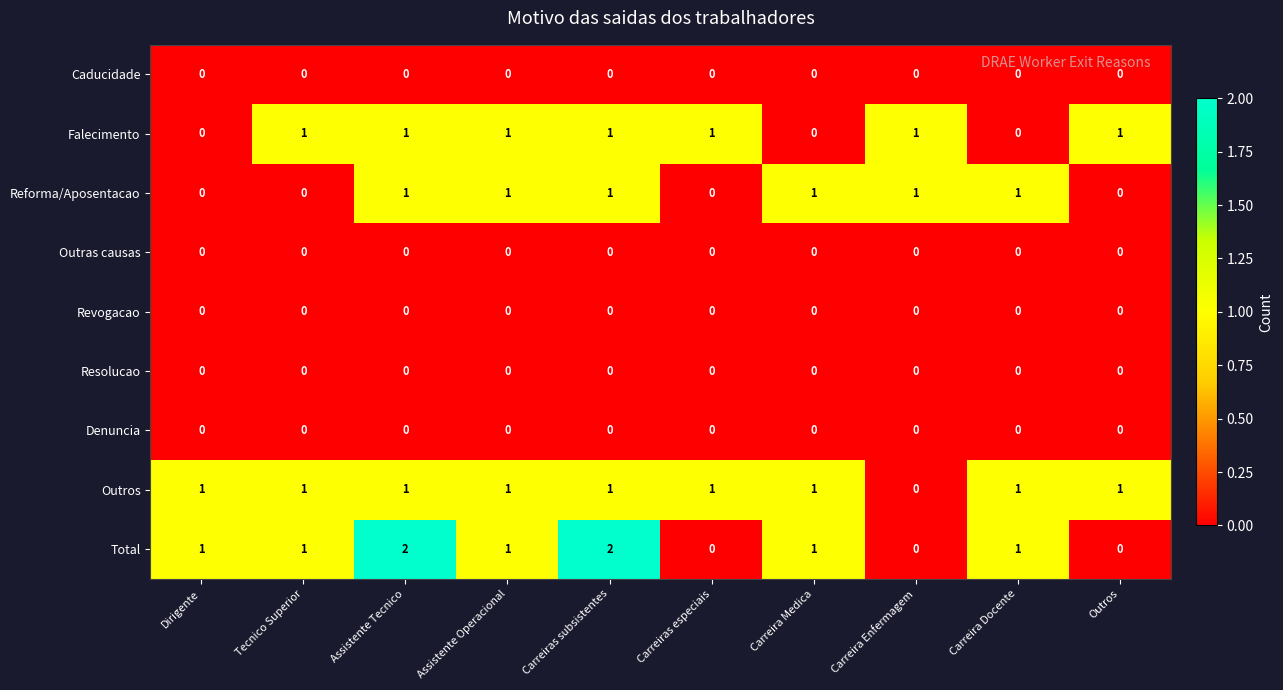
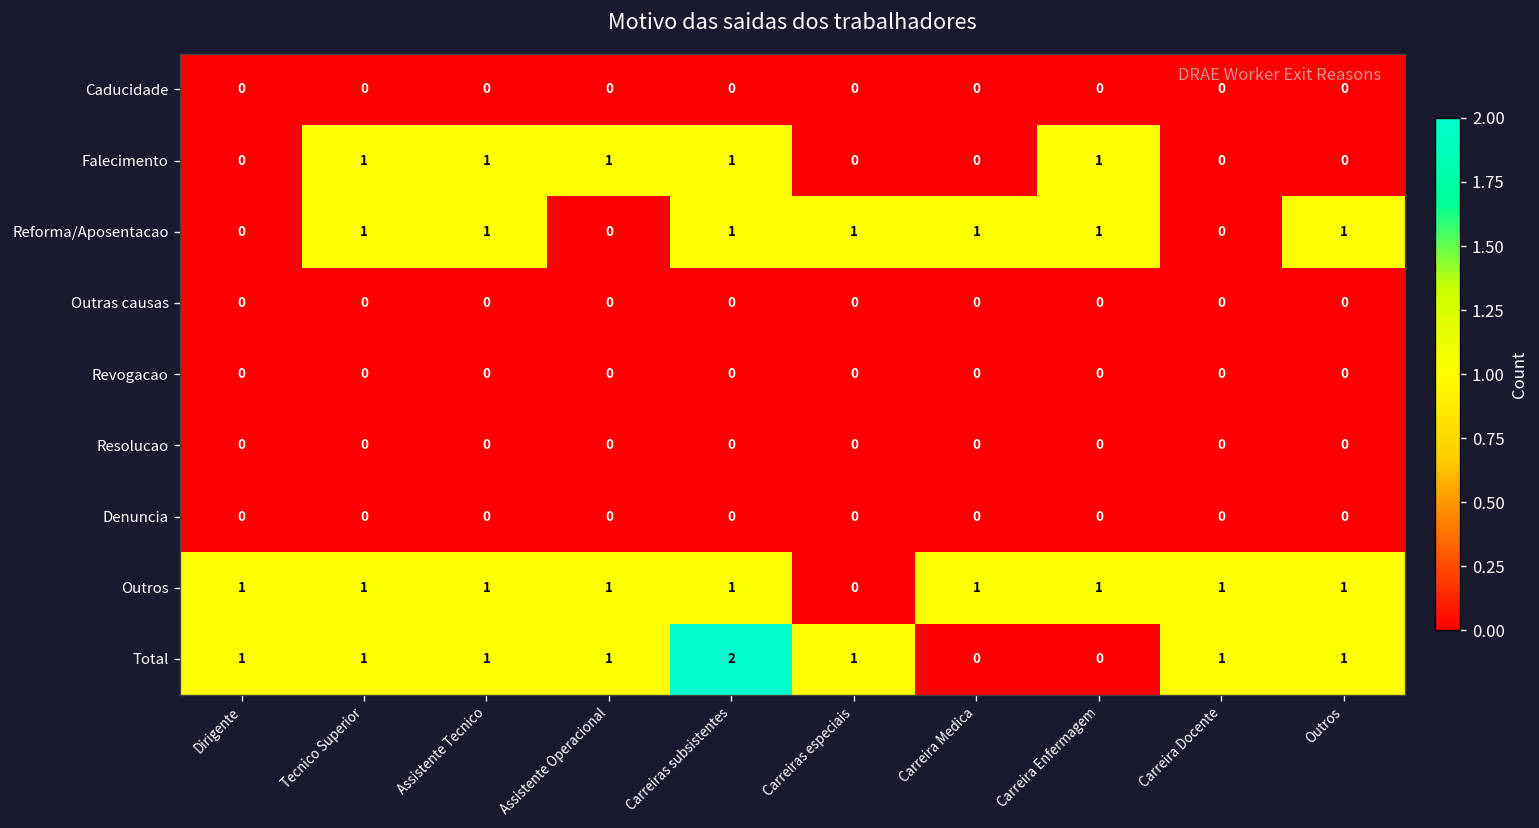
  {
    "Caducidade": {
      "Dirigente": 0,
      "Tecnico Superior": 0,
      "Assistente Tecnico": 0,
      "Assistente Operacional": 0,
      "Carreiras subsistentes": 0,
      "Carreiras especiais": 0,
      "Carreira Medica": 0,
      "Carreira Enfermagem": 0,
      "Outros": 0
    },
    "Falecimento": {
      "Dirigente": 0,
      "Tecnico Superior": 1,
      "Assistente Tecnico": 1,
      "Assistente Operacional": 1,
      "Carreiras subsistentes": 1,
-     "Carreiras especiais": 1,
+     "Carreiras especiais": 0,
      "Carreira Medica": 0,
      "Carreira Enfermagem": 1,
      "Carreira Docente": 0,
-     "Outros": 1
+     "Outros": 0
    },
    "Reforma/Aposentacao": {
      "Dirigente": 0,
-     "Tecnico Superior": 0,
+     "Tecnico Superior": 1,
      "Assistente Tecnico": 1,
-     "Assistente Operacional": 1,
+     "Assistente Operacional": 0,
      "Carreiras subsistentes": 1,
-     "Carreiras especiais": 0,
+     "Carreiras especiais": 1,
      "Carreira Medica": 1,
      "Carreira Enfermagem": 1,
-     "Carreira Docente": 1,
-     "Outros": 0
+     "Carreira Docente": 0,
+     "Outros": 1
    },
    "Outras causas": {
      "Dirigente": 0,
      "Tecnico Superior": 0,
      "Assistente Tecnico": 0,
      "Assistente Operacional": 0,
      "Carreiras subsistentes": 0,
      "Carreiras especiais": 0,
      "Carreira Medica": 0,
      "Carreira Enfermagem": 0,
      "Carreira Docente": 0,
      "Outros": 0
    },
    "Revogacao": {
      "Dirigente": 0,
      "Tecnico Superior": 0,
      "Assistente Tecnico": 0,
      "Assistente Operacional": 0,
      "Carreiras subsistentes": 0,
      "Carreiras especiais": 0,
      "Carreira Medica": 0,
      "Carreira Enfermagem": 0,
      "Carreira Docente": 0,
      "Outros": 0
    },
    "Resolucao": {
      "Dirigente": 0,
      "Tecnico Superior": 0,
      "Assistente Tecnico": 0,
      "Assistente Operacional": 0,
      "Carreiras subsistentes": 0,
      "Carreiras especiais": 0,
      "Carreira Medica": 0,
      "Carreira Enfermagem": 0,
      "Carreira Docente": 0,
      "Outros": 0
    },
    "Denuncia": {
      "Dirigente": 0,
      "Tecnico Superior": 0,
      "Assistente Tecnico": 0,
      "Assistente Operacional": 0,
      "Carreiras subsistentes": 0,
      "Carreiras especiais": 0,
      "Carreira Medica": 0,
      "Carreira Enfermagem": 0,
      "Carreira Docente": 0,
      "Outros": 0
    },
    "Outros": {
      "Dirigente": 1,
      "Tecnico Superior": 1,
      "Assistente Tecnico": 1,
      "Assistente Operacional": 1,
      "Carreiras subsistentes": 1,
-     "Carreiras especiais": 1,
+     "Carreiras especiais": 0,
      "Carreira Medica": 1,
-     "Carreira Enfermagem": 0,
+     "Carreira Enfermagem": 1,
      "Carreira Docente": 1,
      "Outros": 1
    },
    "Total": {
      "Dirigente": 1,
      "Tecnico Superior": 1,
-     "Assistente Tecnico": 2,
+     "Assistente Tecnico": 1,
      "Assistente Operacional": 1,
      "Carreiras subsistentes": 2,
-     "Carreiras especiais": 0,
-     "Carreira Medica": 1,
+     "Carreiras especiais": 1,
+     "Carreira Medica": 0,
      "Carreira Enfermagem": 0,
      "Carreira Docente": 1,
-     "Outros": 0
+     "Outros": 1
    }
  }
